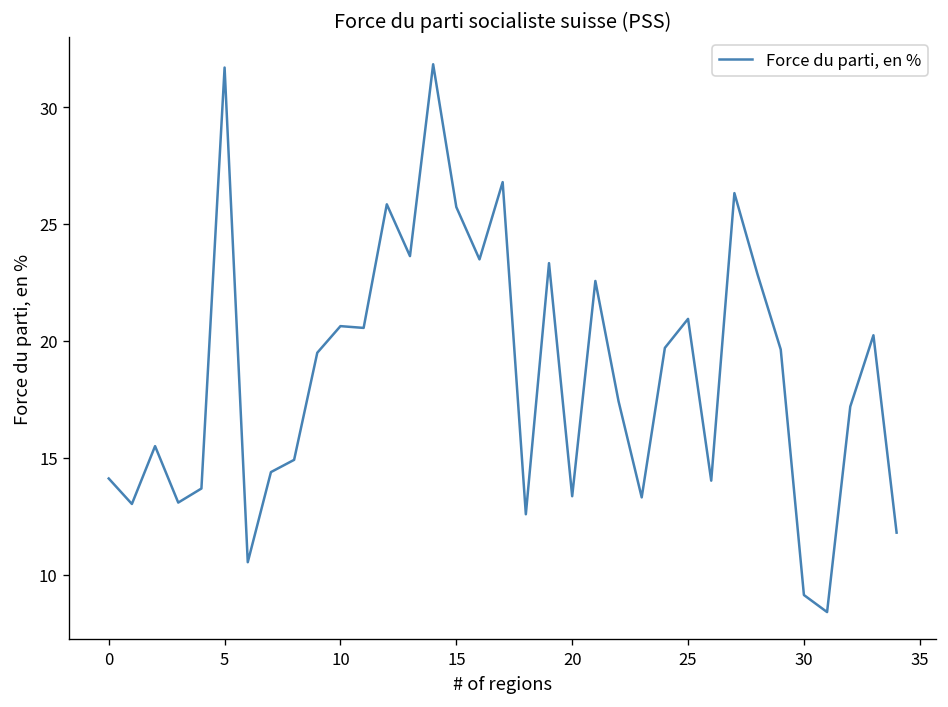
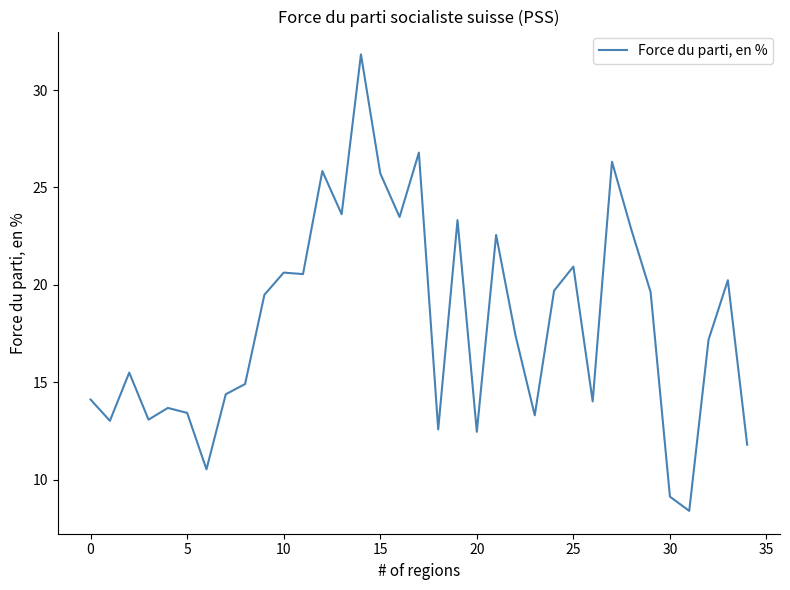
  {
    "0": 14.1,
-   "5": 31.7,
+   "5": 13.4,
    "10": 20.6,
    "15": 25.7,
-   "20": 13.4,
+   "20": 12.5,
    "25": 20.9,
    "30": 9.1
  }
